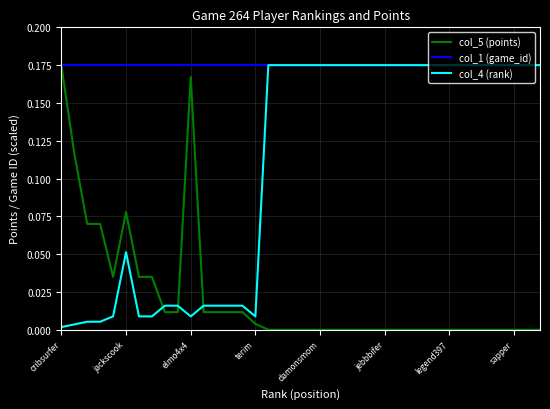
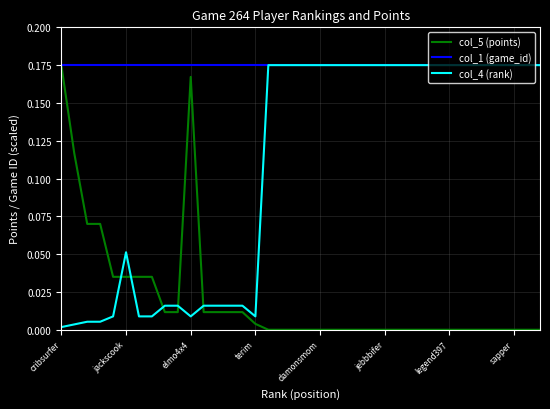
  {
    "col_5 (points)": {
-     "jackscook": 0.078,
+     "jackscook": 0.035,
      "elmo4x4": 0.167,
      "terim": 0.004,
      "damonsmom": 0.000,
      "jebbbifer": 0.000,
      "legend397": 0.000,
      "sapper": 0.000
    },
    "col_1 (game_id)": {
      "jackscook": 0.175,
      "elmo4x4": 0.175,
      "terim": 0.175
    },
    "col_4 (rank)": {
      "cribsurfer": 0.002,
      "jackscook": 0.051,
      "elmo4x4": 0.009,
      "terim": 0.009
    }
  }
